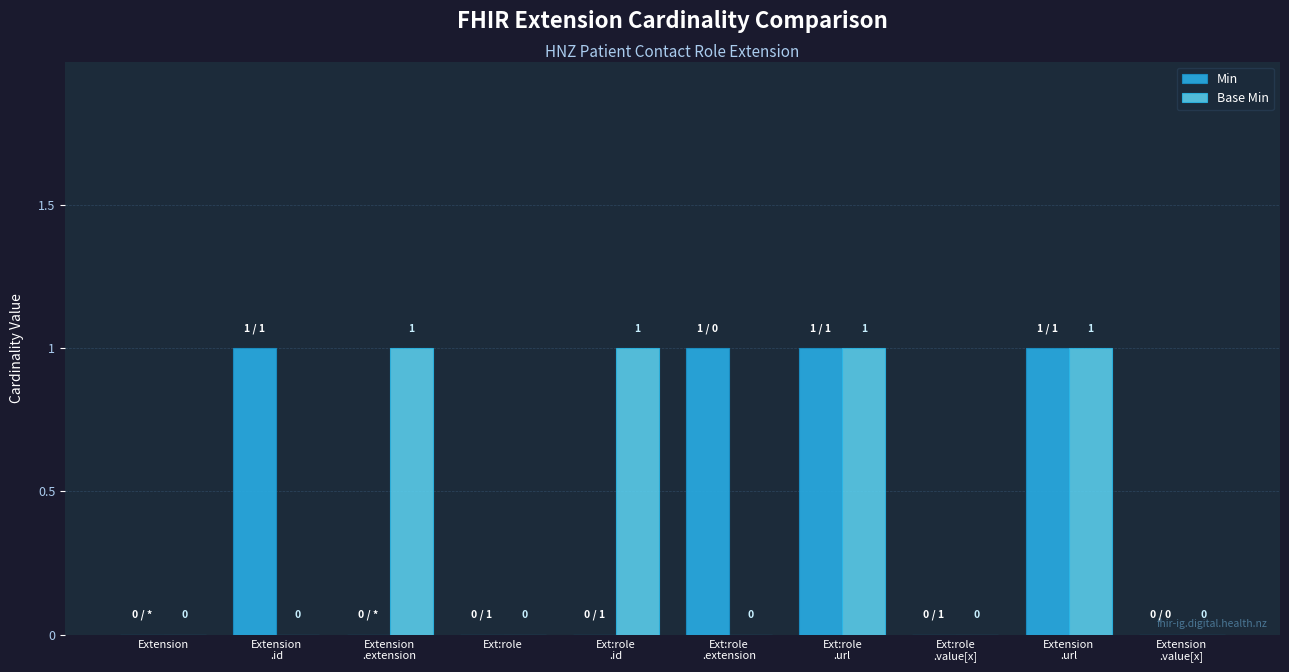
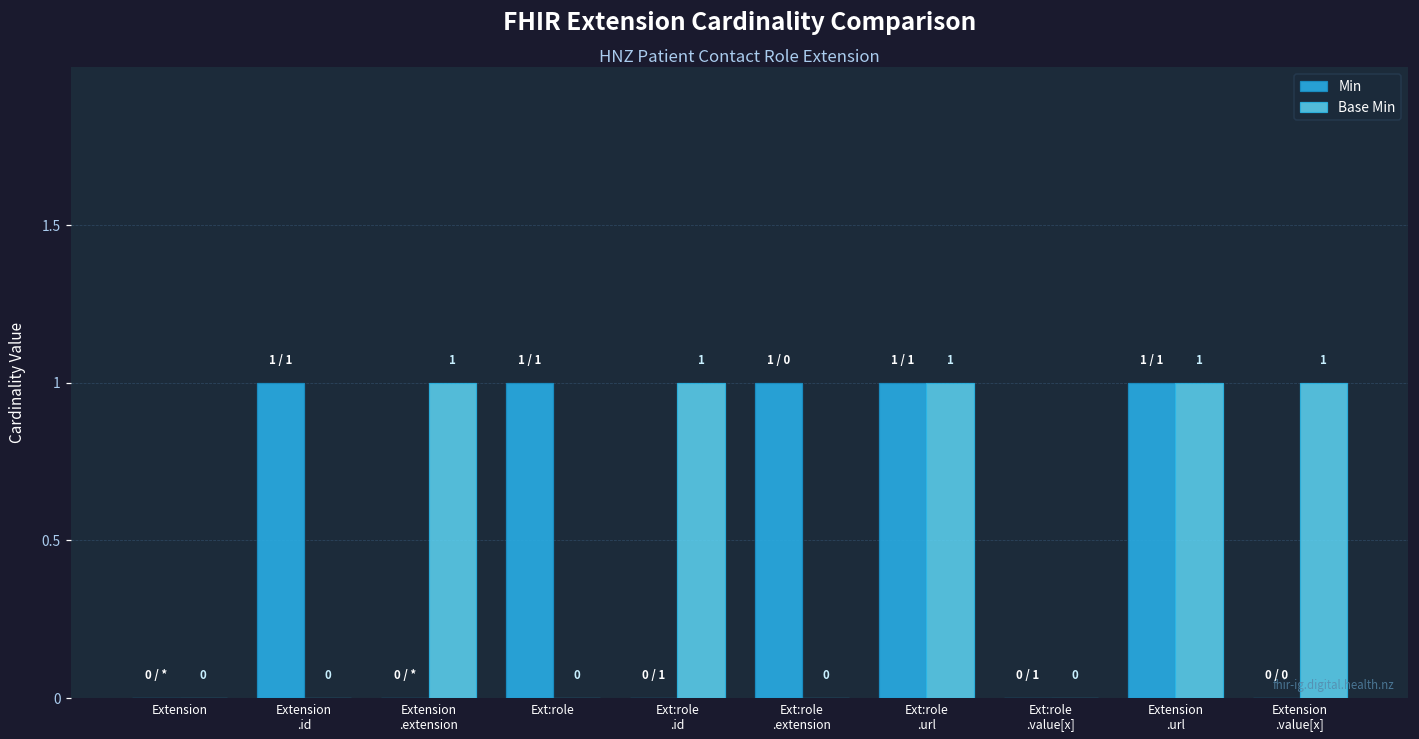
  {
    "Min": {
      "Extension": 0,
      "Extension .id": 1,
      "Extension .extension": 0,
-     "Ext:role": 0,
+     "Ext:role": 1,
      "Ext:role .id": 0,
      "Ext:role .extension": 1,
      "Ext:role .url": 1,
      "Ext:role .value[x]": 0,
      "Extension .url": 1,
      "Extension .value[x]": 0
    },
    "Base Min": {
      "Extension": 0,
      "Extension .id": 0,
      "Extension .extension": 1,
      "Ext:role": 0,
      "Ext:role .id": 1,
      "Ext:role .extension": 0,
      "Ext:role .url": 1,
      "Ext:role .value[x]": 0,
      "Extension .url": 1,
-     "Extension .value[x]": 0
+     "Extension .value[x]": 1
    }
  }
